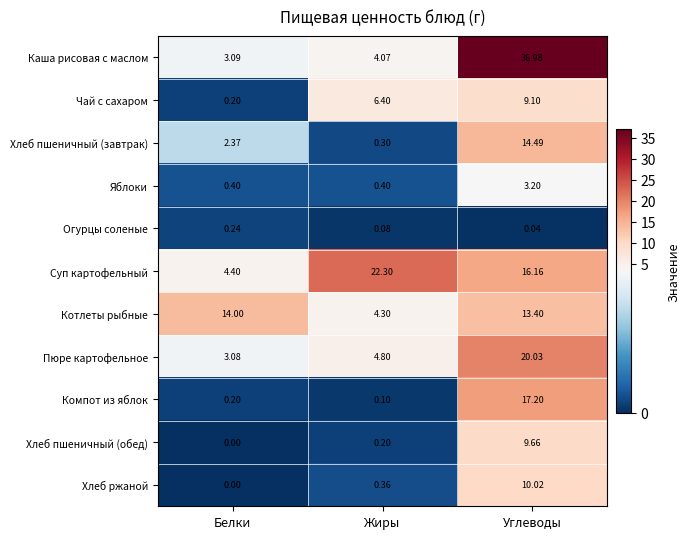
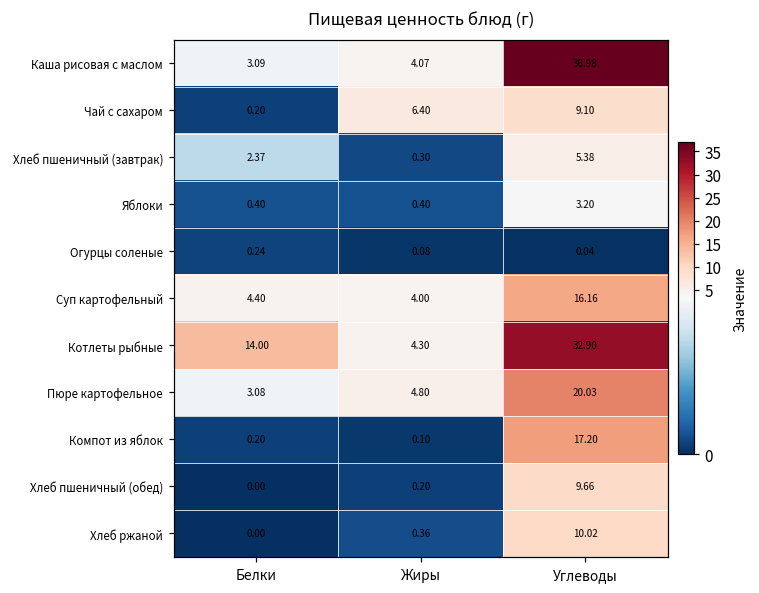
  {
    "Каша рисовая с маслом": {
      "Белки": 3.09,
      "Жиры": 4.07,
      "Углеводы": 36.98
    },
    "Чай с сахаром": {
      "Белки": 0.20,
      "Жиры": 6.40,
      "Углеводы": 9.10
    },
    "Хлеб пшеничный (завтрак)": {
      "Белки": 2.37,
      "Жиры": 0.30,
-     "Углеводы": 14.49
+     "Углеводы": 5.38
    },
    "Яблоки": {
      "Белки": 0.40,
      "Жиры": 0.40,
      "Углеводы": 3.20
    },
    "Огурцы соленые": {
      "Белки": 0.24,
      "Жиры": 0.08,
      "Углеводы": 0.04
    },
    "Суп картофельный": {
      "Белки": 4.40,
-     "Жиры": 22.30,
+     "Жиры": 4.00,
      "Углеводы": 16.16
    },
    "Котлеты рыбные": {
      "Белки": 14.00,
      "Жиры": 4.30,
-     "Углеводы": 13.40
+     "Углеводы": 32.90
    },
    "Пюре картофельное": {
      "Белки": 3.08,
      "Жиры": 4.80,
      "Углеводы": 20.03
    },
    "Компот из яблок": {
      "Белки": 0.20,
      "Жиры": 0.10,
      "Углеводы": 17.20
    },
    "Хлеб пшеничный (обед)": {
      "Белки": 0.00,
      "Жиры": 0.20,
      "Углеводы": 9.66
    },
    "Хлеб ржаной": {
      "Белки": 0.00,
      "Жиры": 0.36,
      "Углеводы": 10.02
    }
  }
